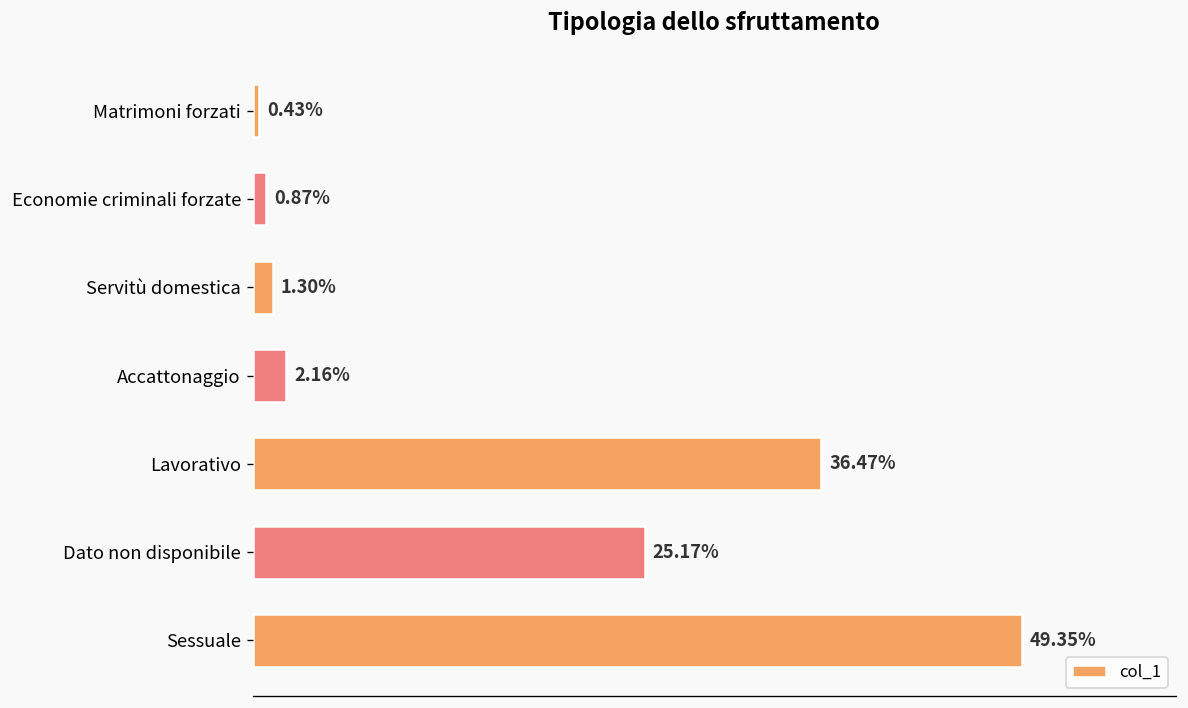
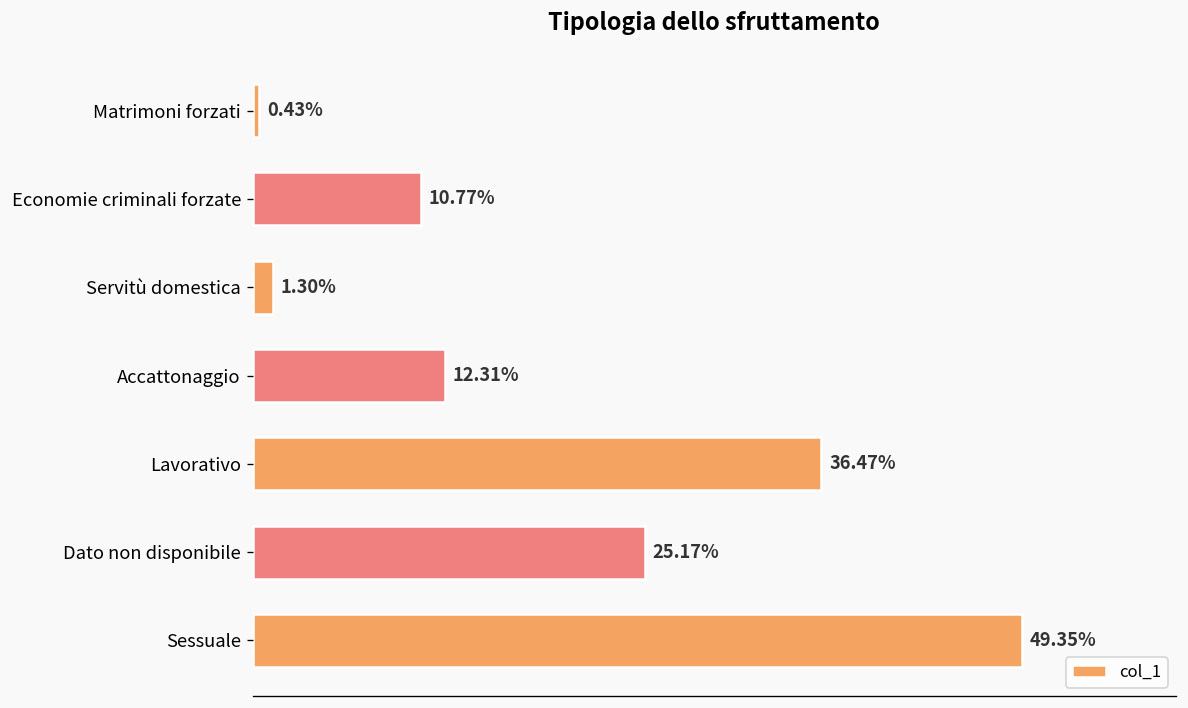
  {
    "Matrimoni forzati": "0.43%",
-   "Economie criminali forzate": "0.87%",
+   "Economie criminali forzate": "10.77%",
    "Servitù domestica": "1.30%",
-   "Accattonaggio": "2.16%",
+   "Accattonaggio": "12.31%",
    "Lavorativo": "36.47%",
    "Dato non disponibile": "25.17%",
    "Sessuale": "49.35%"
  }
